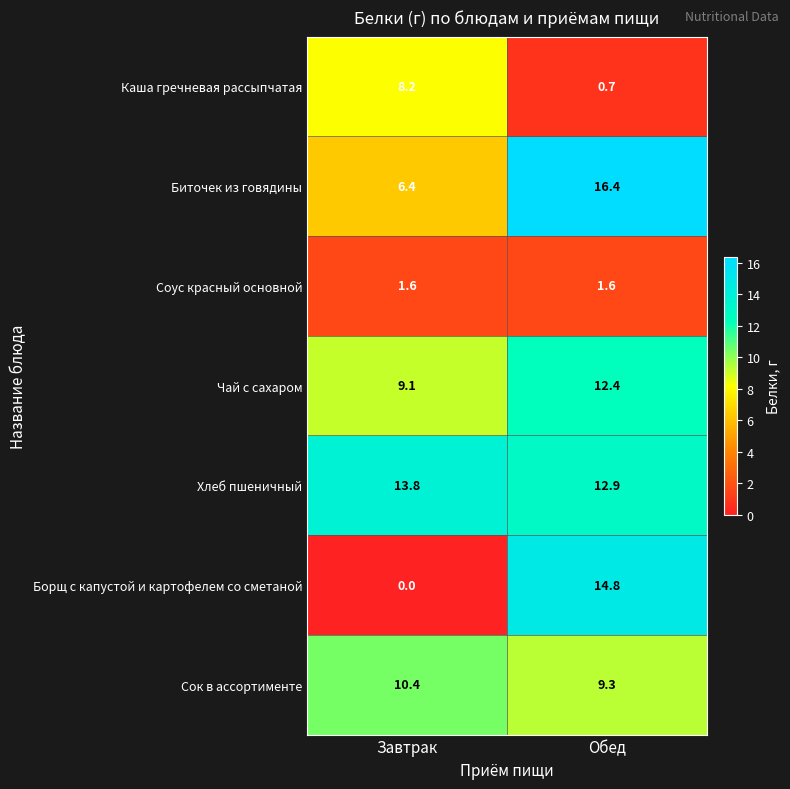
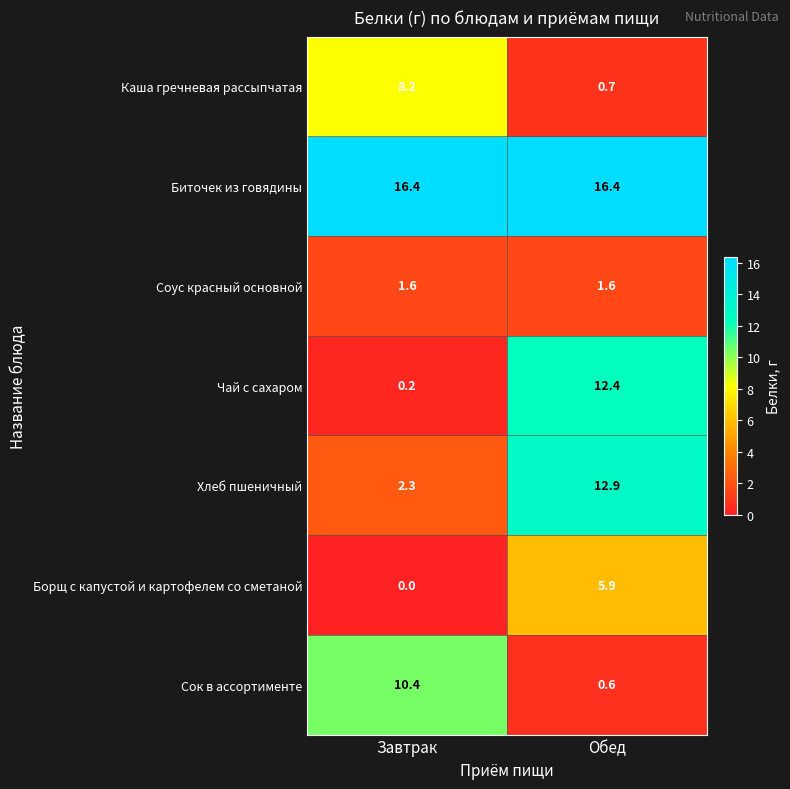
  {
    "Каша гречневая рассыпчатая": {
      "Завтрак": 8.2,
      "Обед": 0.7
    },
    "Биточек из говядины": {
-     "Завтрак": 6.4,
+     "Завтрак": 16.4,
      "Обед": 16.4
    },
    "Соус красный основной": {
      "Завтрак": 1.6,
      "Обед": 1.6
    },
    "Чай с сахаром": {
-     "Завтрак": 9.1,
+     "Завтрак": 0.2,
      "Обед": 12.4
    },
    "Хлеб пшеничный": {
-     "Завтрак": 13.8,
+     "Завтрак": 2.3,
      "Обед": 12.9
    },
    "Борщ с капустой и картофелем со сметаной": {
      "Завтрак": 0.0,
-     "Обед": 14.8
+     "Обед": 5.9
    },
    "Сок в ассортименте": {
      "Завтрак": 10.4,
-     "Обед": 9.3
+     "Обед": 0.6
    }
  }
